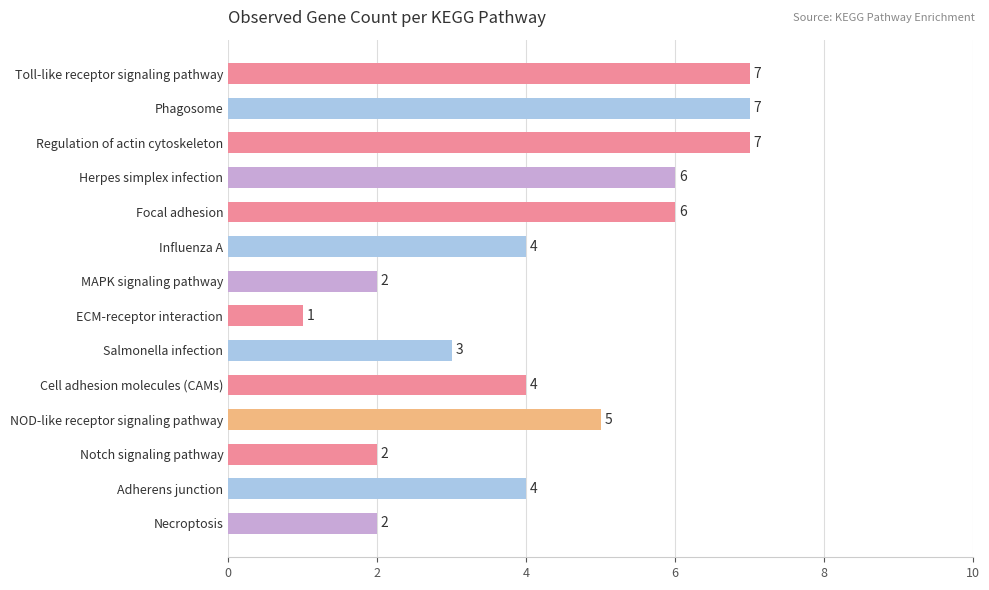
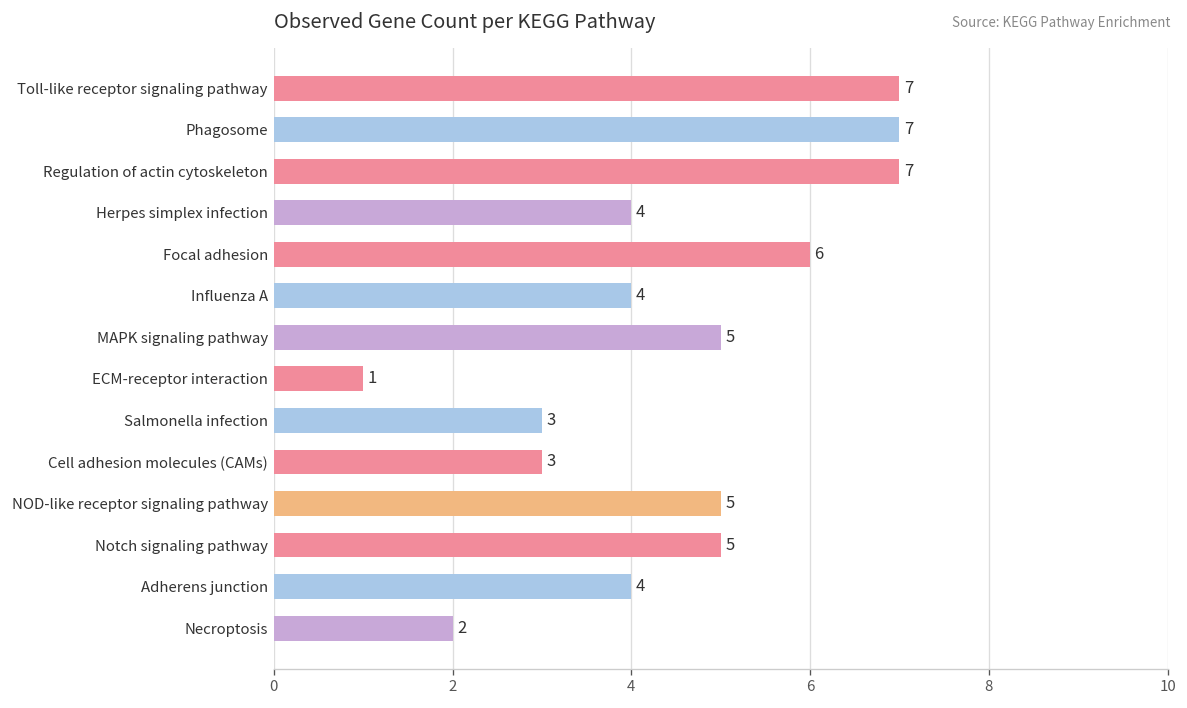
  {
    "Toll-like receptor signaling pathway": 7,
    "Phagosome": 7,
    "Regulation of actin cytoskeleton": 7,
-   "Herpes simplex infection": 6,
+   "Herpes simplex infection": 4,
    "Focal adhesion": 6,
    "Influenza A": 4,
-   "MAPK signaling pathway": 2,
+   "MAPK signaling pathway": 5,
    "ECM-receptor interaction": 1,
    "Salmonella infection": 3,
-   "Cell adhesion molecules (CAMs)": 4,
+   "Cell adhesion molecules (CAMs)": 3,
    "NOD-like receptor signaling pathway": 5,
-   "Notch signaling pathway": 2,
+   "Notch signaling pathway": 5,
    "Adherens junction": 4,
    "Necroptosis": 2
  }
